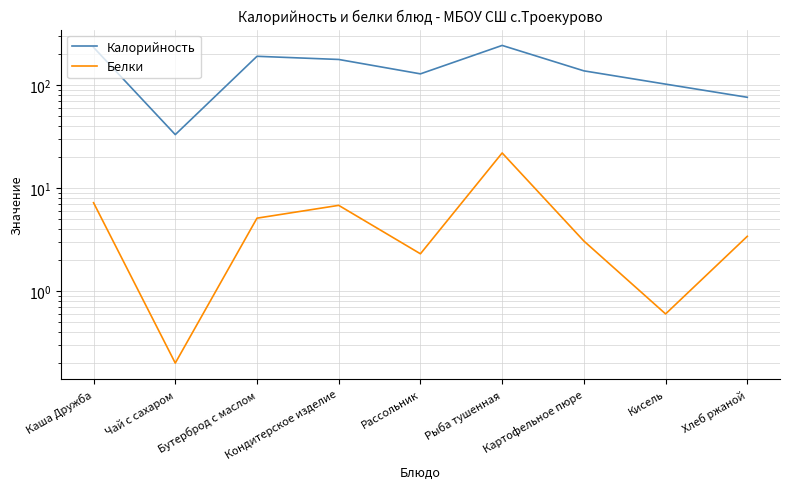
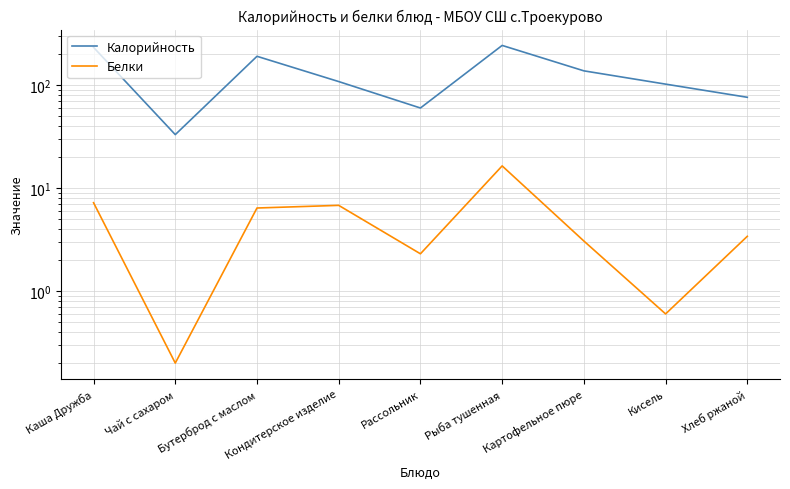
  {
    "Калорийность": {
      "Чай с сахаром": 33,
      "Бутерброд с маслом": 190,
-     "Кондитерское изделие": 180,
-     "Рассольник": 130,
+     "Кондитерское изделие": 110,
+     "Рассольник": 60,
      "Рыба тушенная": 240,
      "Картофельное пюре": 140,
      "Кисель": 100,
      "Хлеб ржаной": 80
    },
    "Белки": {
      "Каша Дружба": 7,
      "Чай с сахаром": 0.20,
-     "Бутерброд с маслом": 5,
+     "Бутерброд с маслом": 6,
      "Кондитерское изделие": 7,
      "Рассольник": 2.3,
-     "Рыба тушенная": 22,
+     "Рыба тушенная": 16,
      "Картофельное пюре": 3,
      "Кисель": 0.6,
      "Хлеб ржаной": 3.4
    }
  }
